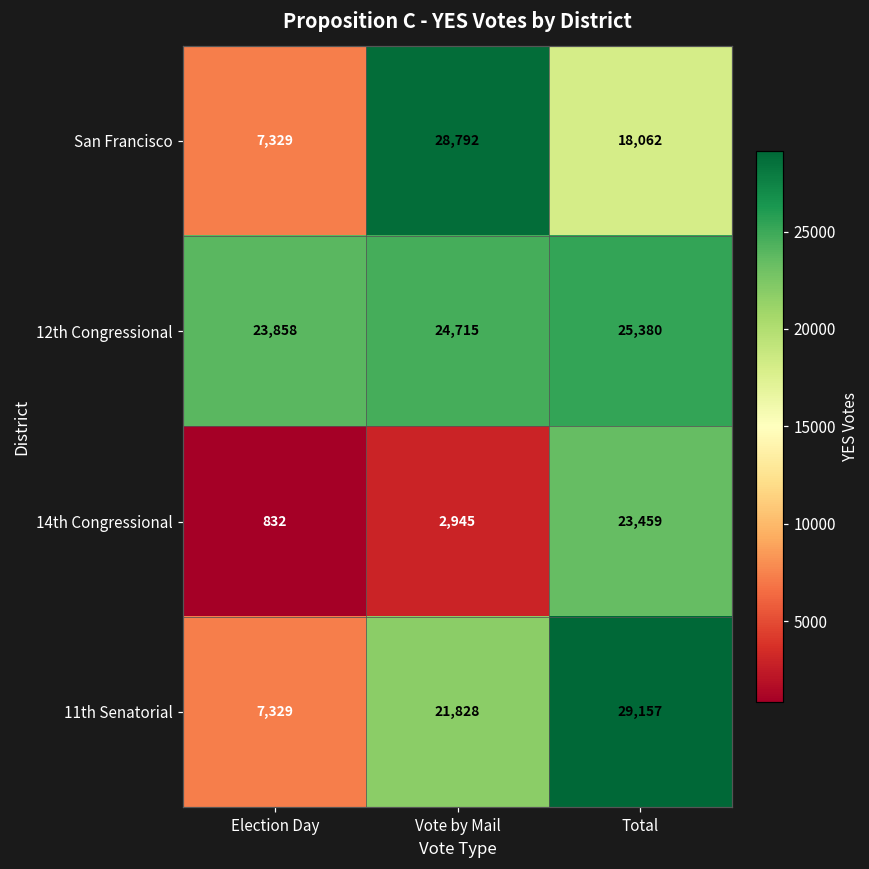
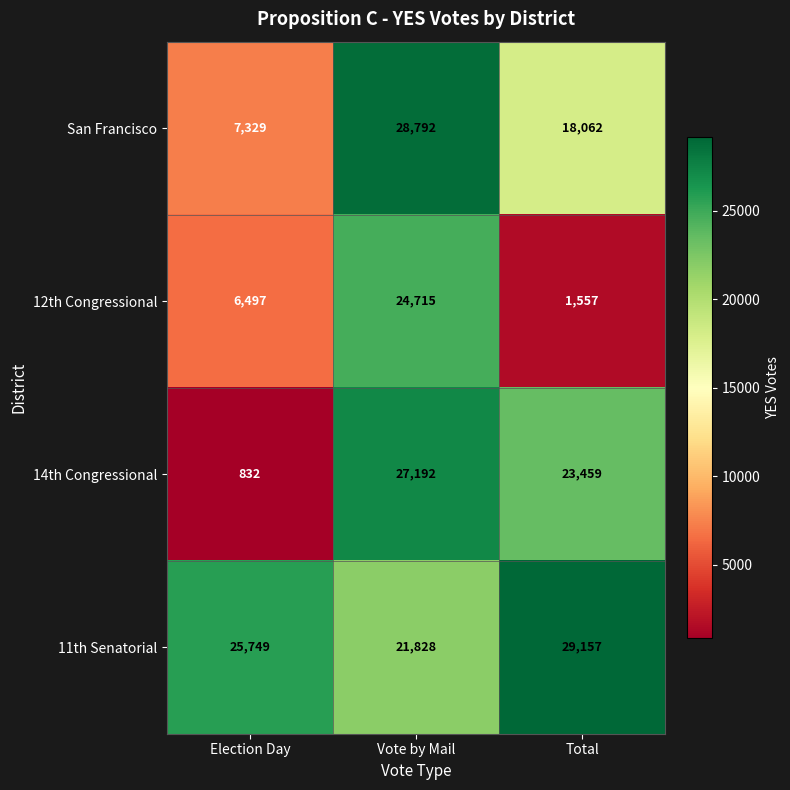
  {
    "San Francisco": {
      "Election Day": "7,329",
      "Vote by Mail": "28,792",
      "Total": "18,062"
    },
    "12th Congressional": {
-     "Election Day": "23,858",
+     "Election Day": "6,497",
      "Vote by Mail": "24,715",
-     "Total": "25,380"
+     "Total": "1,557"
    },
    "14th Congressional": {
      "Election Day": "832",
-     "Vote by Mail": "2,945",
+     "Vote by Mail": "27,192",
      "Total": "23,459"
    },
    "11th Senatorial": {
-     "Election Day": "7,329",
+     "Election Day": "25,749",
      "Vote by Mail": "21,828",
      "Total": "29,157"
    }
  }
